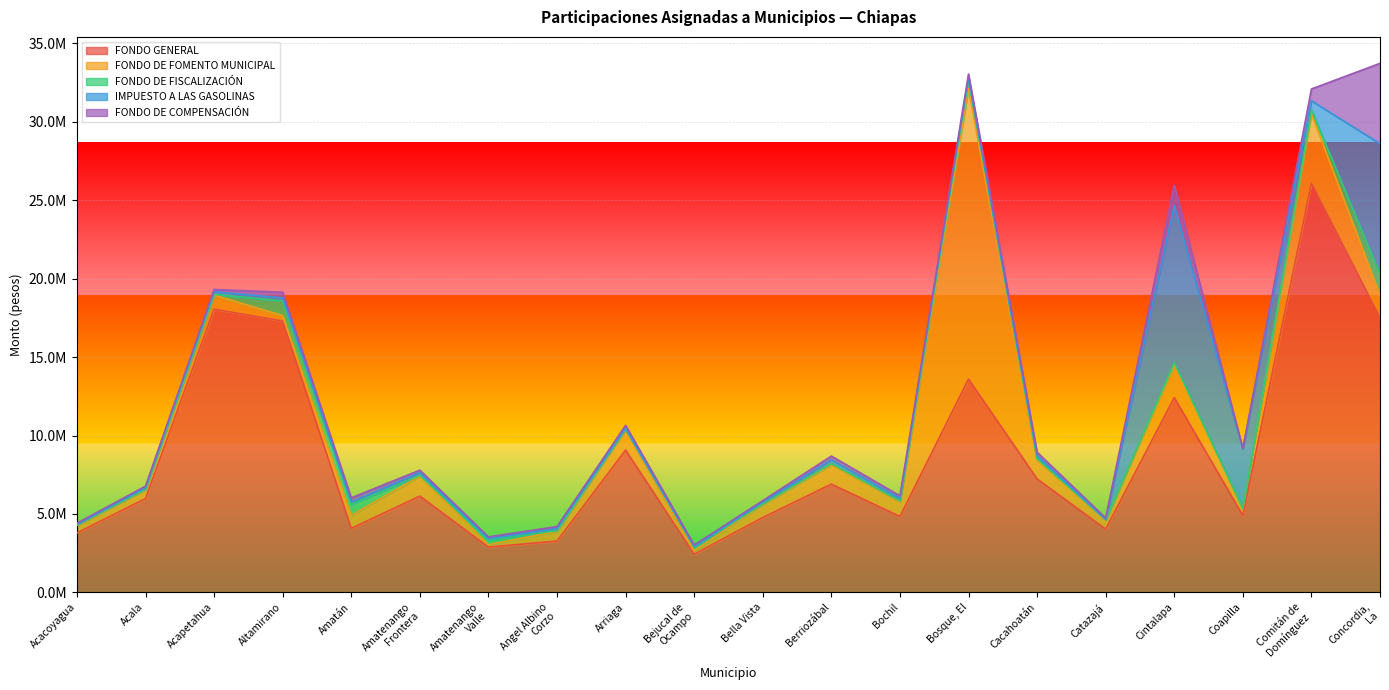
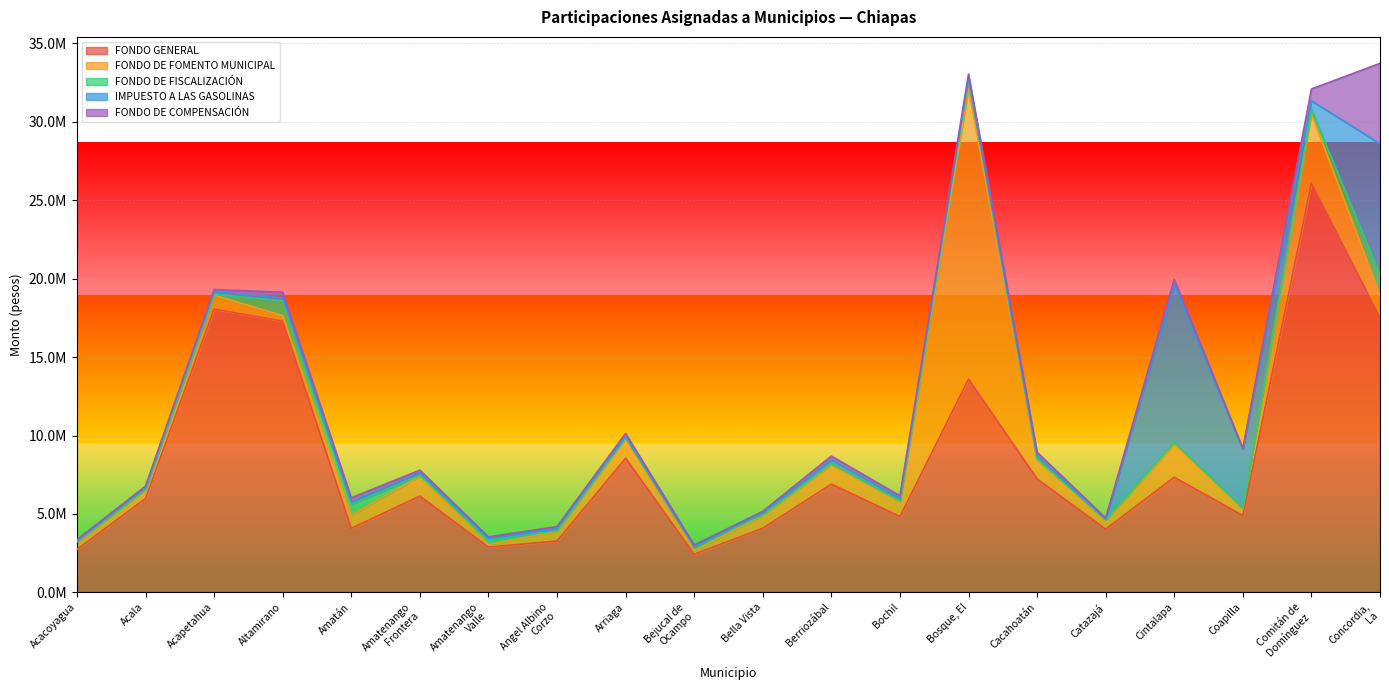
  {
    "FONDO GENERAL": {
-     "Acacoyagua": 3800000,
+     "Acacoyagua": 2700000,
      "Acala": 6000000,
      "Acapetahua": 18100000,
      "Altamirano": 17300000,
      "Amatán": 4100000,
      "Amatenango Frontera": 6100000,
      "Angel Albino Corzo": 3300000,
-     "Arriaga": 9100000,
+     "Arriaga": 8600000,
      "Bejucal de Ocampo": 2400000,
-     "Bella Vista": 4800000,
+     "Bella Vista": 4100000,
      "Berriozábal": 6900000,
      "Bochil": 4800000,
      "Bosque, El": 13600000,
      "Cacahoatán": 7200000,
      "Catazajá": 4000000,
-     "Cintalapa": 12400000,
+     "Cintalapa": 7300000,
      "Coapilla": 4900000,
      "Comitán de Domínguez": 26100000,
      "Concordia, La": 17500000
    },
    "FONDO DE FOMENTO MUNICIPAL": {
      "Altamirano": 300000,
      "Amatán": 800000,
      "Bejucal de Ocampo": 200000,
      "Bosque, El": 18500000,
      "Comitán de Domínguez": 4400000,
      "Concordia, La": 1500000
    },
    "FONDO DE FISCALIZACIÓN": {
      "Altamirano": 900000,
      "Comitán de Domínguez": 200000,
      "Concordia, La": 1300000
    },
    "IMPUESTO A LAS GASOLINAS": {
      "Altamirano": 200000,
      "Berriozábal": 200000,
      "Cacahoatán": 200000,
      "Cintalapa": 10000000,
      "Comitán de Domínguez": 600000,
      "Concordia, La": 8300000
    },
    "FONDO DE COMPENSACIÓN": {
      "Altamirano": 400000,
      "Amatán": 300000,
      "Arriaga": 200000,
      "Berriozábal": 200000,
      "Bosque, El": 200000,
      "Cacahoatán": 200000,
-     "Cintalapa": 1300000,
+     "Cintalapa": 400000,
      "Comitán de Domínguez": 700000,
      "Concordia, La": 5100000
    }
  }
